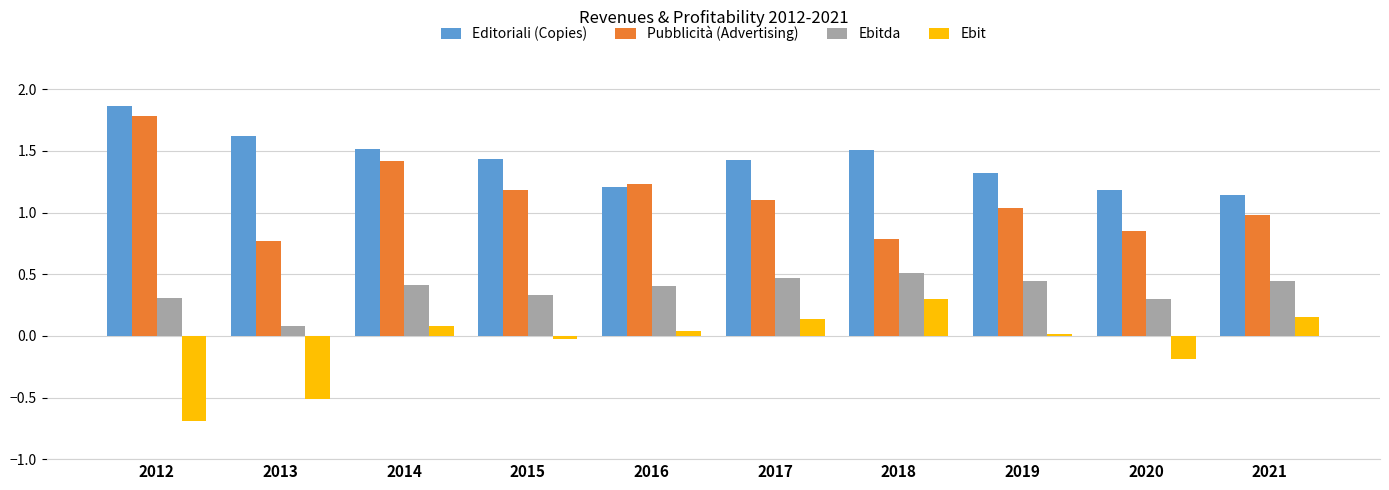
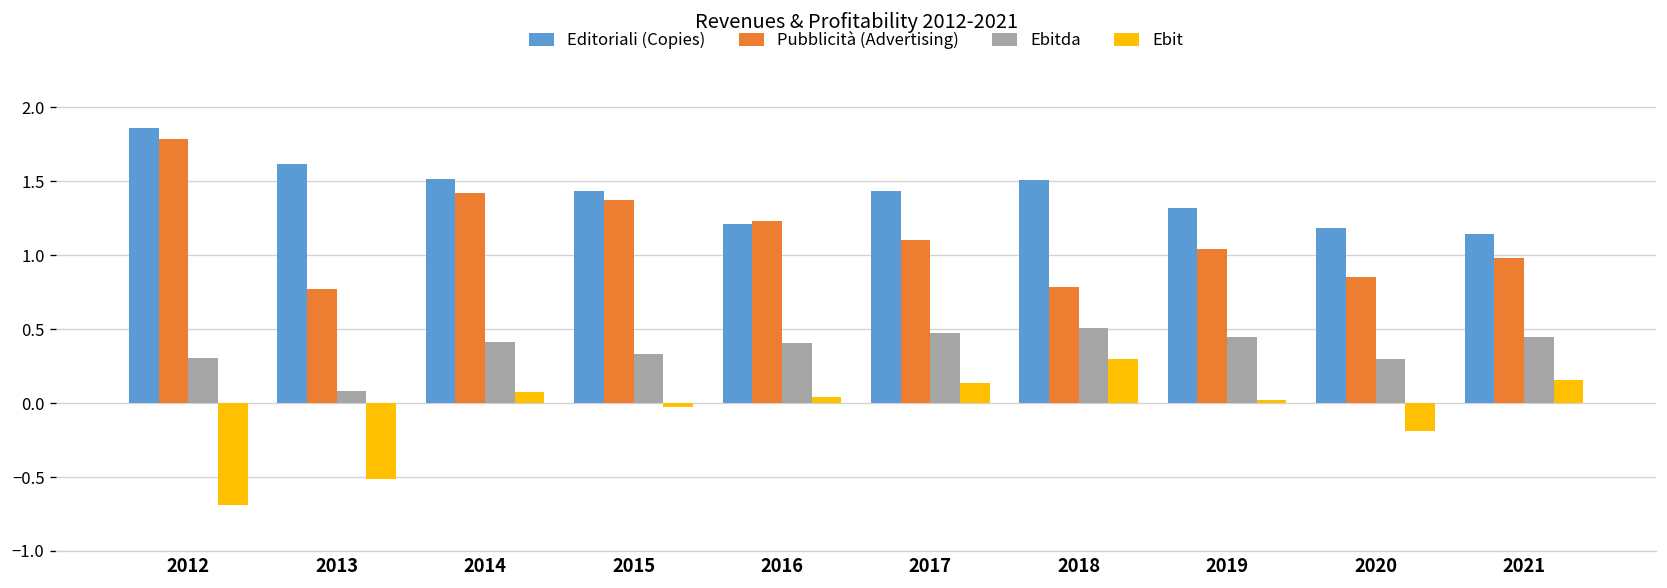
  {
    "Editoriali (Copies)": {
      "2012": 1.86,
      "2013": 1.62,
      "2014": 1.51,
      "2015": 1.44,
      "2016": 1.21,
      "2017": 1.43,
      "2018": 1.51,
      "2019": 1.32,
      "2020": 1.19,
      "2021": 1.14
    },
    "Pubblicità (Advertising)": {
      "2012": 1.78,
      "2013": 0.77,
      "2014": 1.42,
-     "2015": 1.18,
+     "2015": 1.38,
      "2016": 1.23,
      "2017": 1.10,
      "2018": 0.79,
      "2019": 1.04,
      "2020": 0.85,
      "2021": 0.98
    },
    "Ebitda": {
      "2012": 0.31,
      "2013": 0.08,
      "2014": 0.41,
      "2015": 0.33,
      "2016": 0.40,
      "2017": 0.47,
      "2018": 0.51,
      "2019": 0.45,
      "2020": 0.30,
      "2021": 0.44
    },
    "Ebit": {
      "2012": -0.69,
      "2013": -0.51,
      "2014": 0.08,
      "2015": -0.03,
      "2016": 0.04,
      "2017": 0.14,
      "2018": 0.30,
      "2020": -0.19,
      "2021": 0.16
    }
  }
